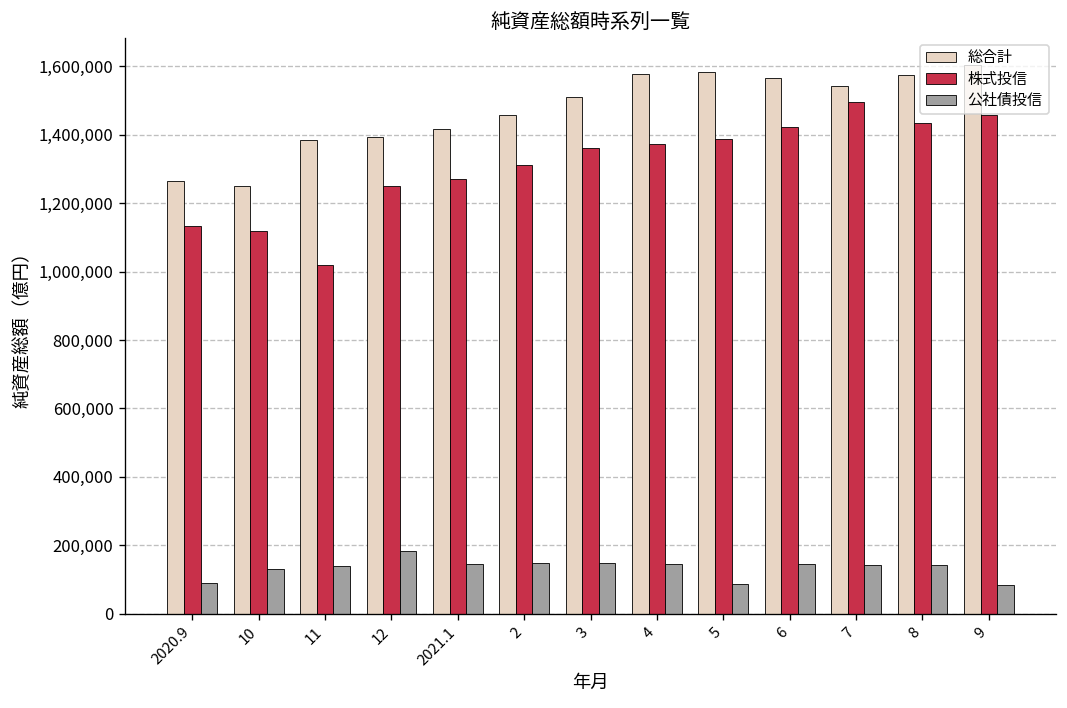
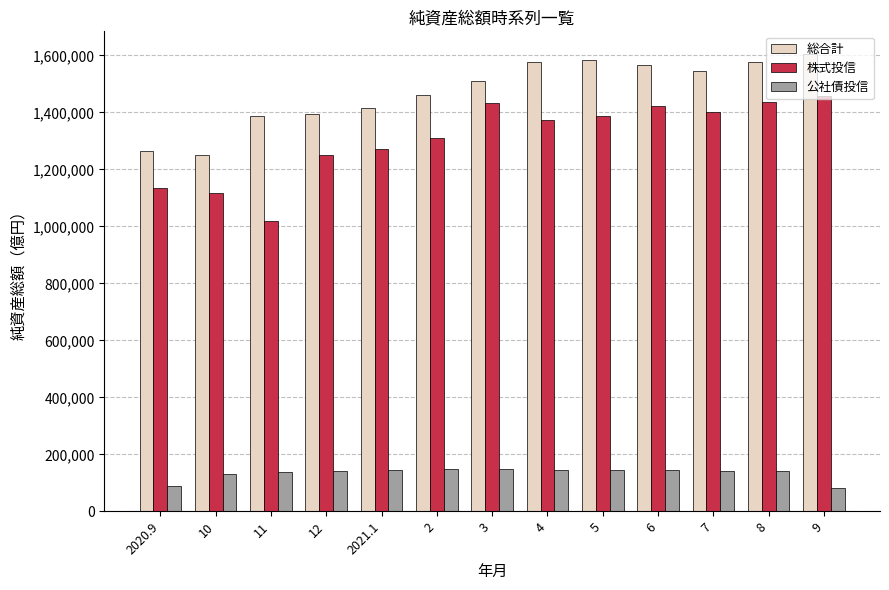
  {
    "総合計": {
      "2020.9": "1,270,000",
      "10": "1,250,000",
      "11": "1,390,000",
      "12": "1,390,000",
      "2021.1": "1,420,000",
      "2": "1,460,000",
      "3": "1,510,000",
      "4": "1,580,000",
      "5": "1,580,000",
      "6": "1,570,000",
      "7": "1,540,000",
      "8": "1,580,000"
    },
    "株式投信": {
      "2020.9": "1,130,000",
      "10": "1,120,000",
      "11": "1,020,000",
      "12": "1,250,000",
      "2021.1": "1,270,000",
      "2": "1,310,000",
-     "3": "1,360,000",
+     "3": "1,430,000",
      "4": "1,370,000",
      "5": "1,390,000",
      "6": "1,420,000",
-     "7": "1,490,000",
+     "7": "1,400,000",
      "8": "1,440,000"
    },
    "公社債投信": {
      "2020.9": "90,000",
      "10": "130,000",
      "11": "140,000",
-     "12": "180,000",
+     "12": "140,000",
      "2021.1": "150,000",
      "2": "150,000",
      "3": "150,000",
      "4": "150,000",
-     "5": "90,000",
+     "5": "140,000",
      "6": "140,000",
      "7": "140,000",
      "8": "140,000",
      "9": "80,000"
    }
  }
